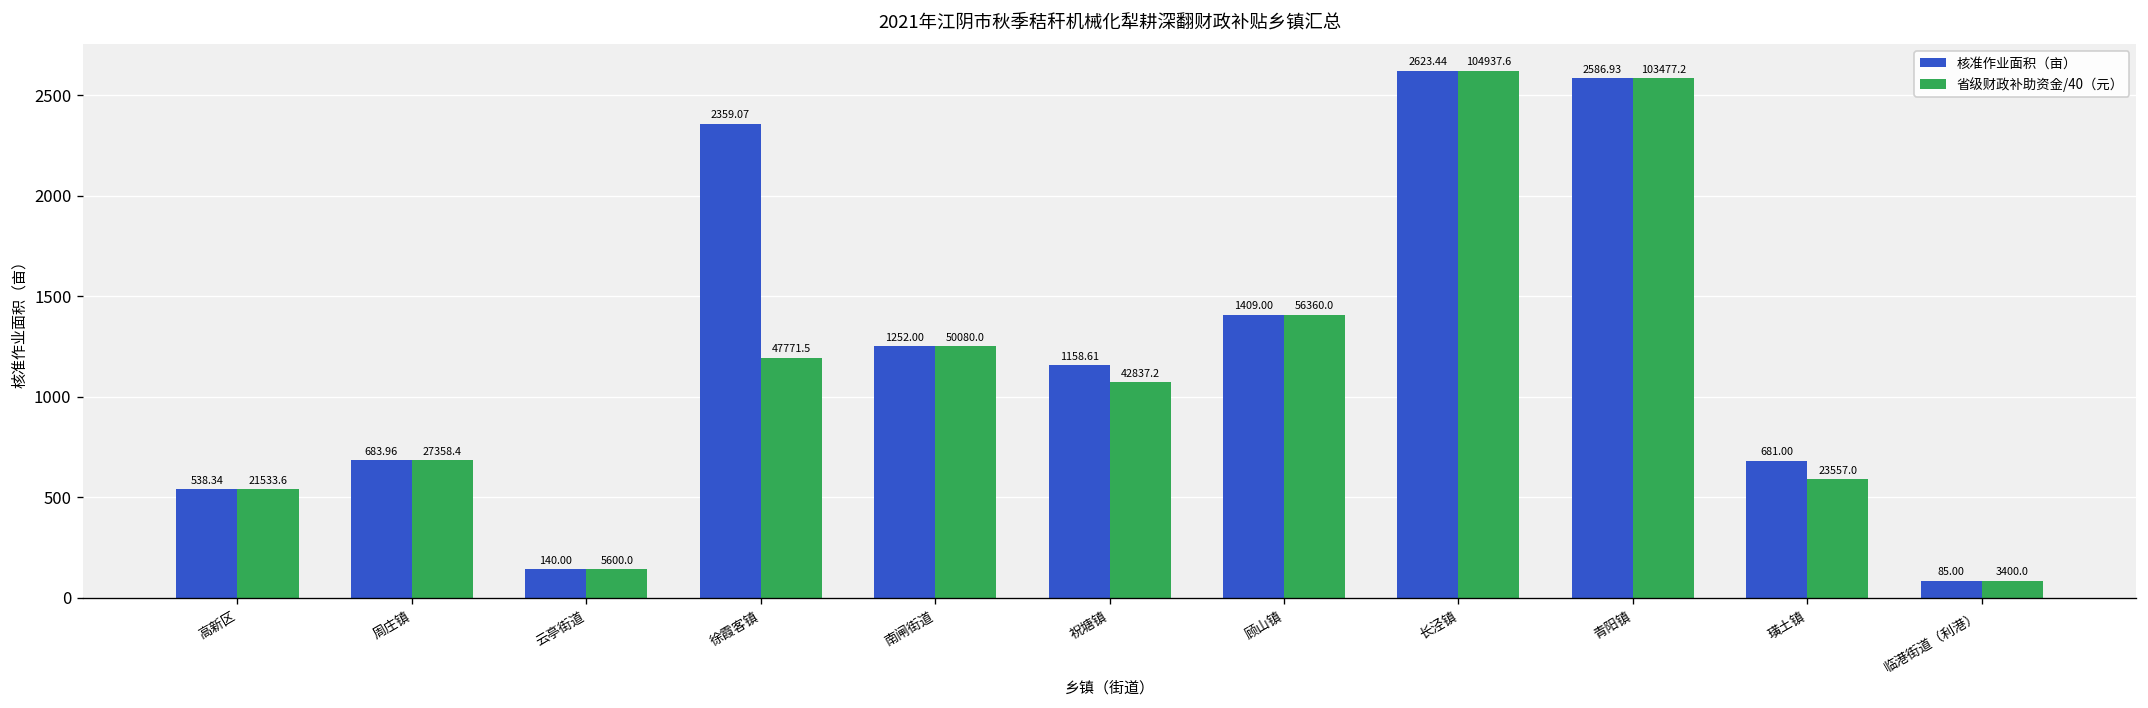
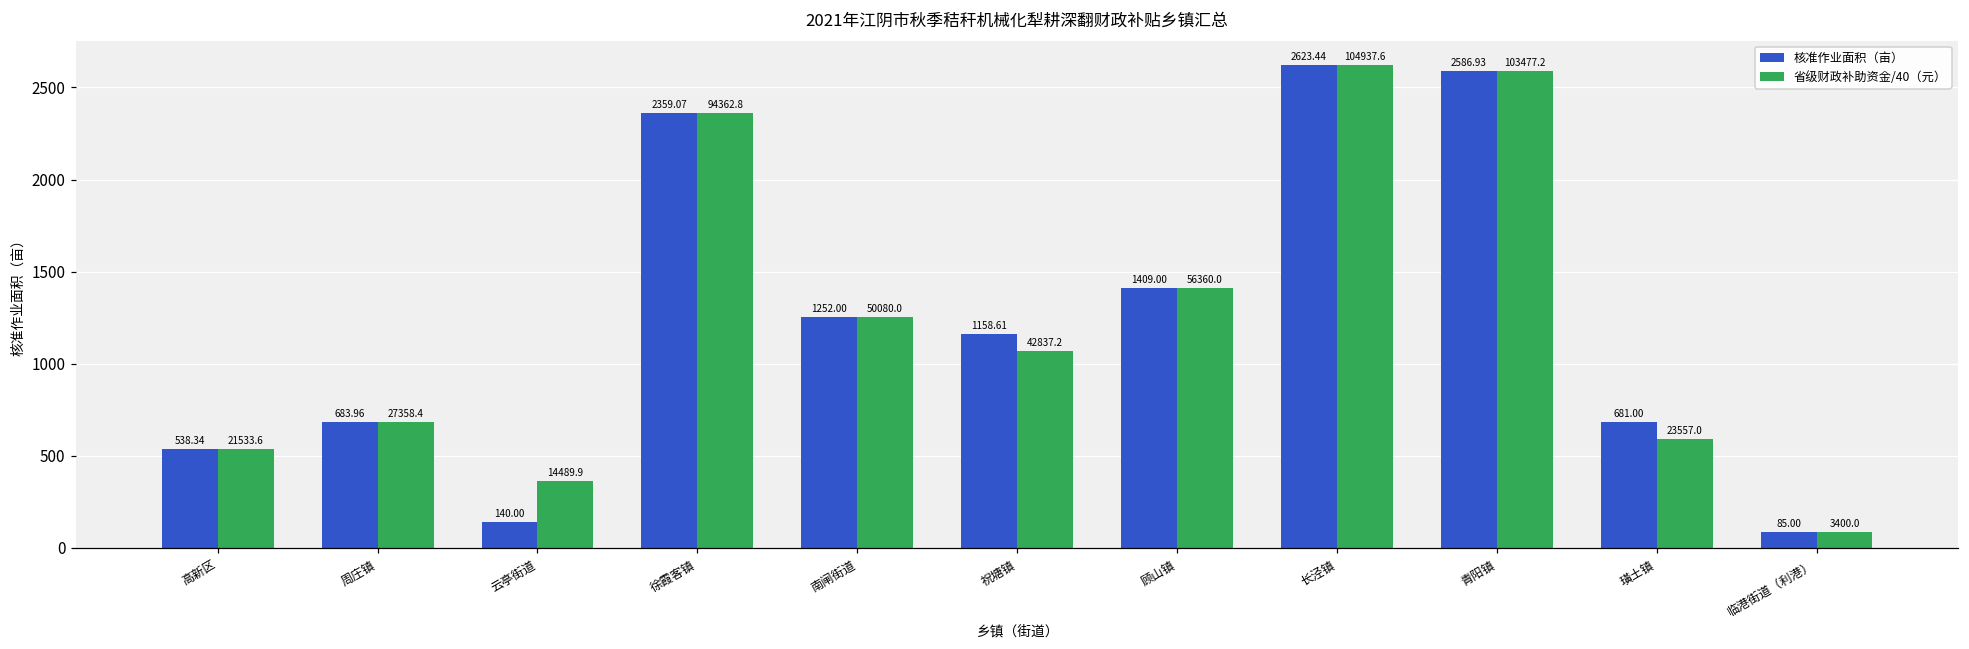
  {
    "核准作业面积（亩）": {
      "高新区": 538.34,
      "周庄镇": 683.96,
      "云亭街道": 140.00,
      "徐霞客镇": 2359.07,
      "南闸街道": 1252.00,
      "祝塘镇": 1158.61,
      "顾山镇": 1409.00,
      "长泾镇": 2623.44,
      "青阳镇": 2586.93,
      "璜土镇": 681.00,
      "临港街道（利港）": 85.00
    },
    "省级财政补助资金/40（元）": {
-     "云亭街道": 5600.0,
-     "徐霞客镇": 47771.5
+     "云亭街道": 14489.9,
+     "徐霞客镇": 94362.8
    }
  }
